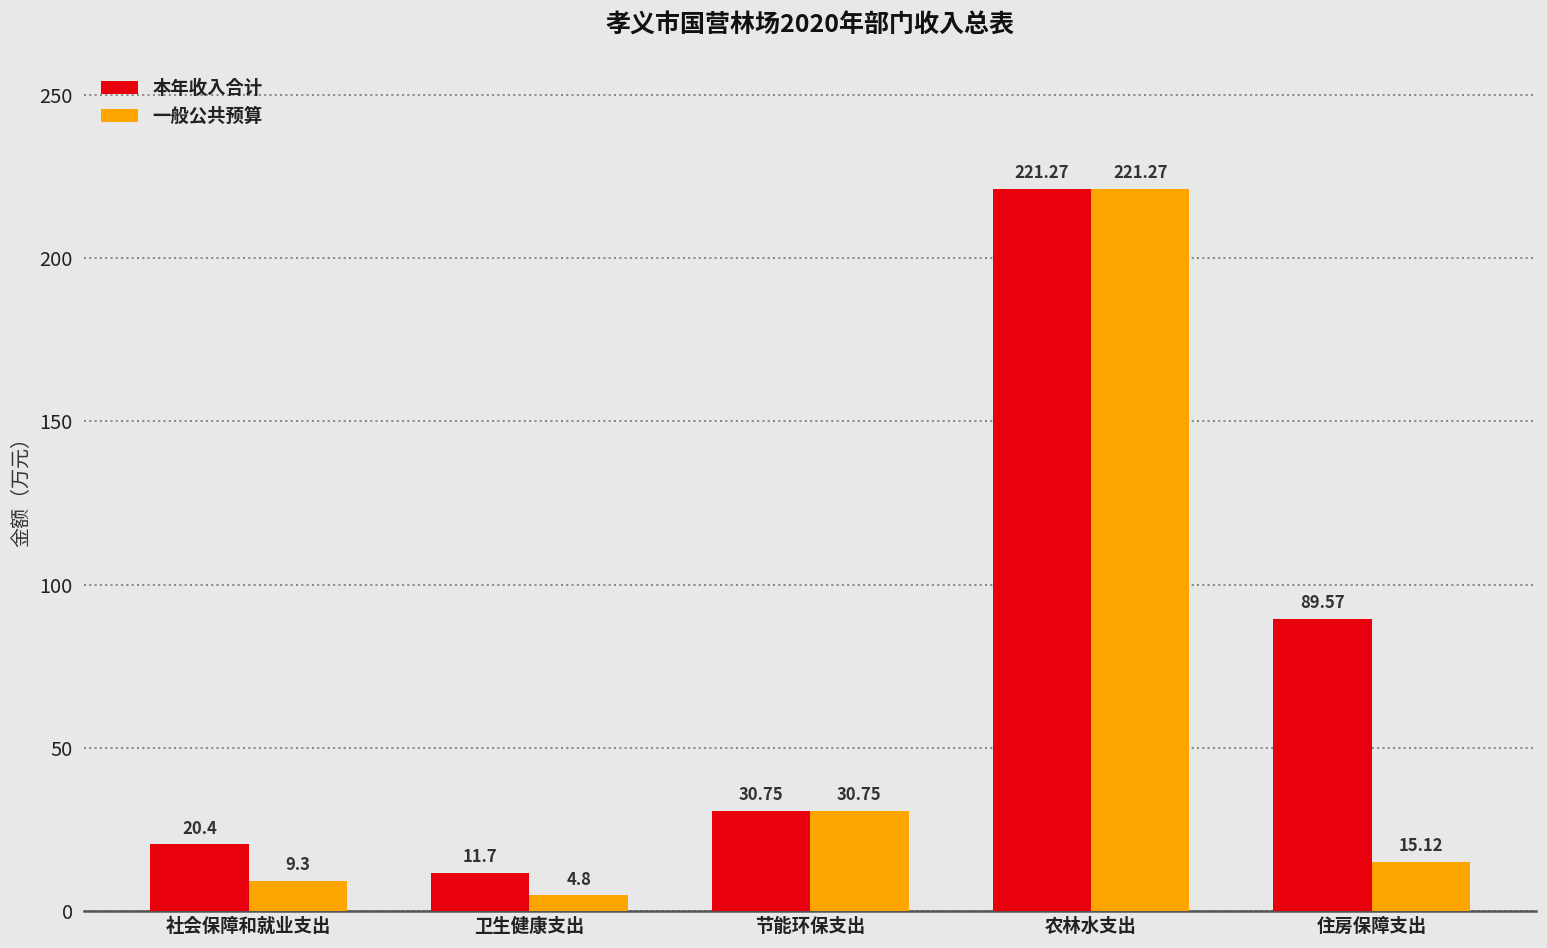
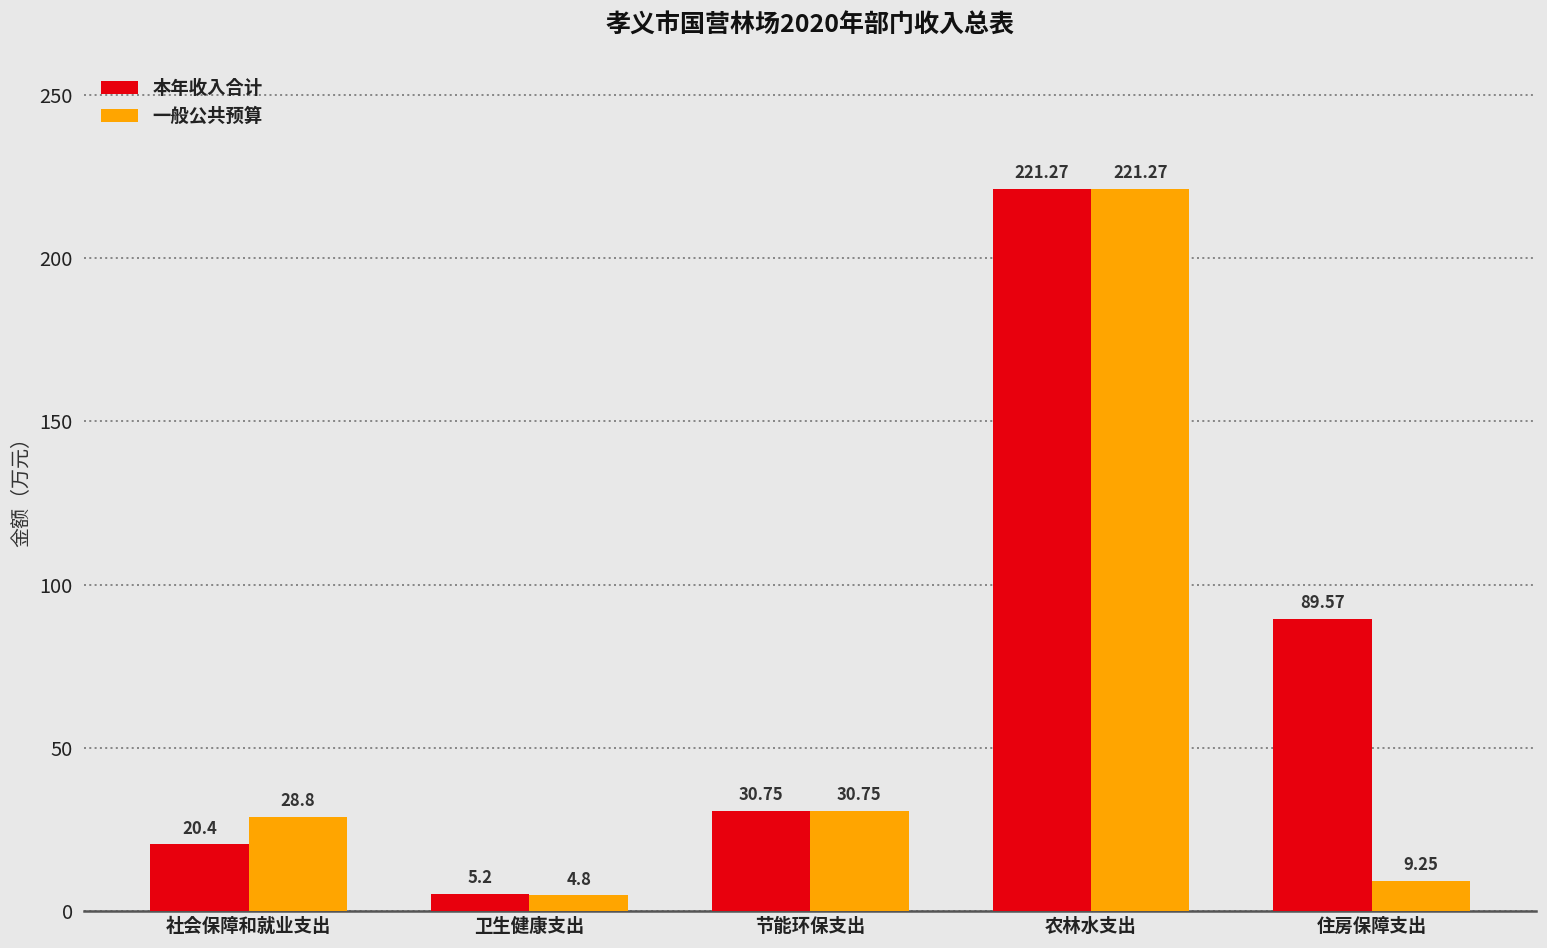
  {
    "本年收入合计": {
      "社会保障和就业支出": 20.4,
-     "卫生健康支出": 11.7,
+     "卫生健康支出": 5.2,
      "节能环保支出": 30.75,
      "农林水支出": 221.27,
      "住房保障支出": 89.57
    },
    "一般公共预算": {
-     "社会保障和就业支出": 9.3,
+     "社会保障和就业支出": 28.8,
      "卫生健康支出": 4.8,
      "节能环保支出": 30.75,
      "农林水支出": 221.27,
-     "住房保障支出": 15.12
+     "住房保障支出": 9.25
    }
  }
